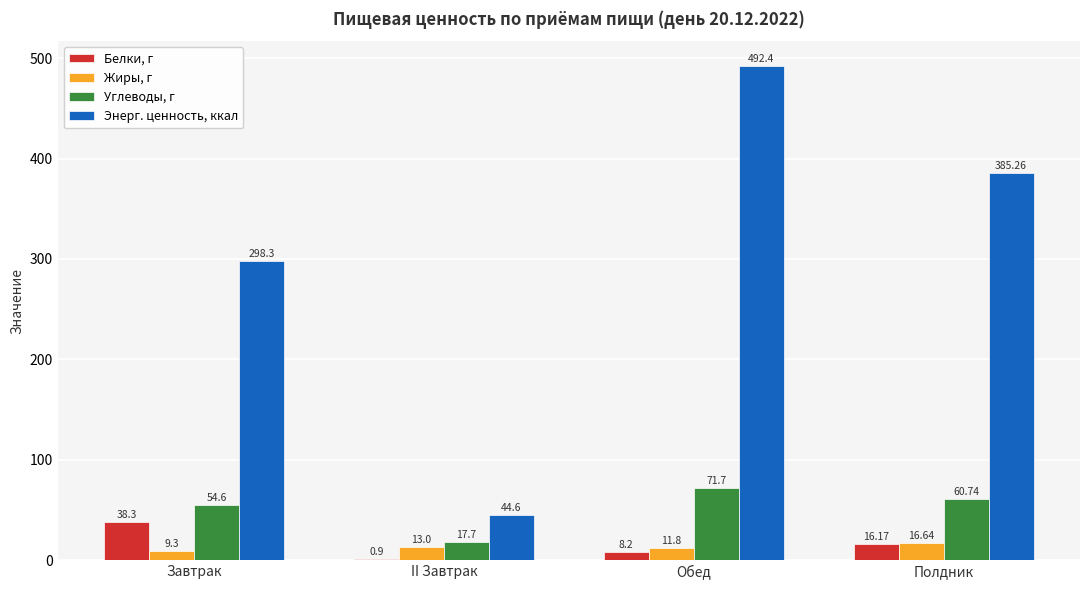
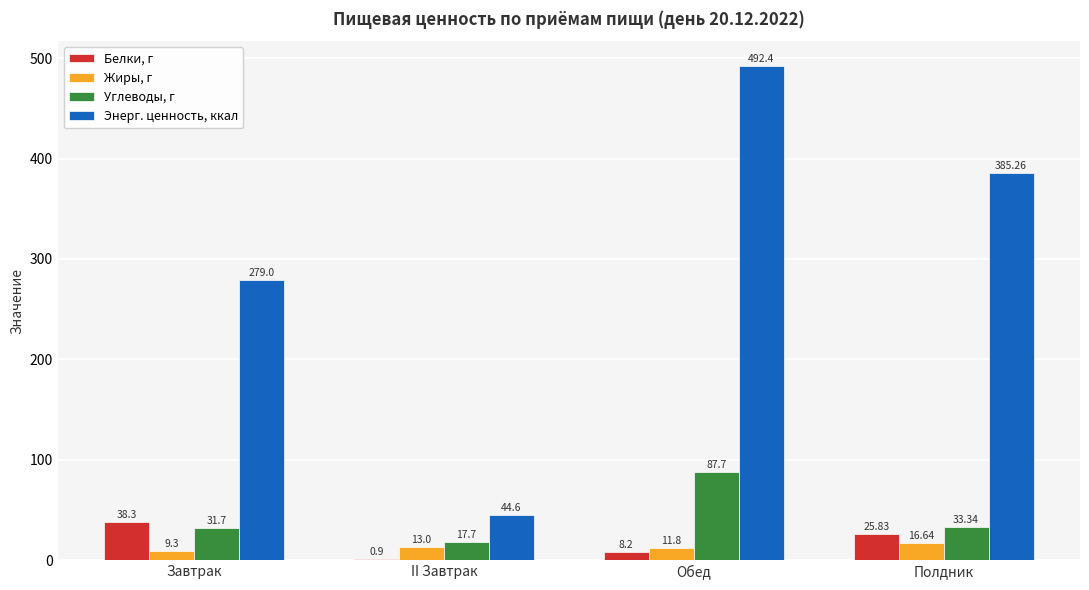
  {
    "Белки, г": {
      "Завтрак": 38.3,
      "II Завтрак": 0.9,
      "Обед": 8.2,
-     "Полдник": 16.17
+     "Полдник": 25.83
    },
    "Жиры, г": {
      "Завтрак": 9.3,
      "II Завтрак": 13.0,
      "Обед": 11.8,
      "Полдник": 16.64
    },
    "Углеводы, г": {
-     "Завтрак": 54.6,
+     "Завтрак": 31.7,
      "II Завтрак": 17.7,
-     "Обед": 71.7,
-     "Полдник": 60.74
+     "Обед": 87.7,
+     "Полдник": 33.34
    },
    "Энерг. ценность, ккал": {
-     "Завтрак": 298.3,
+     "Завтрак": 279.0,
      "II Завтрак": 44.6,
      "Обед": 492.4,
      "Полдник": 385.26
    }
  }
